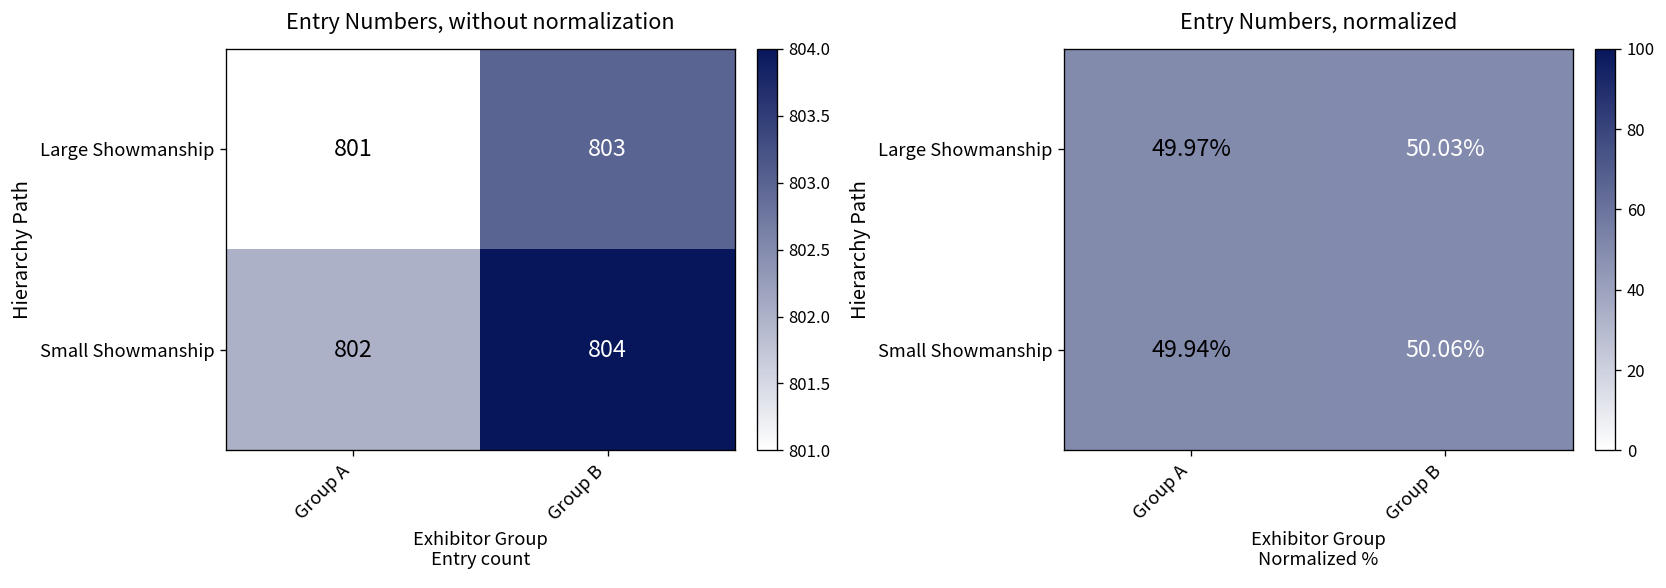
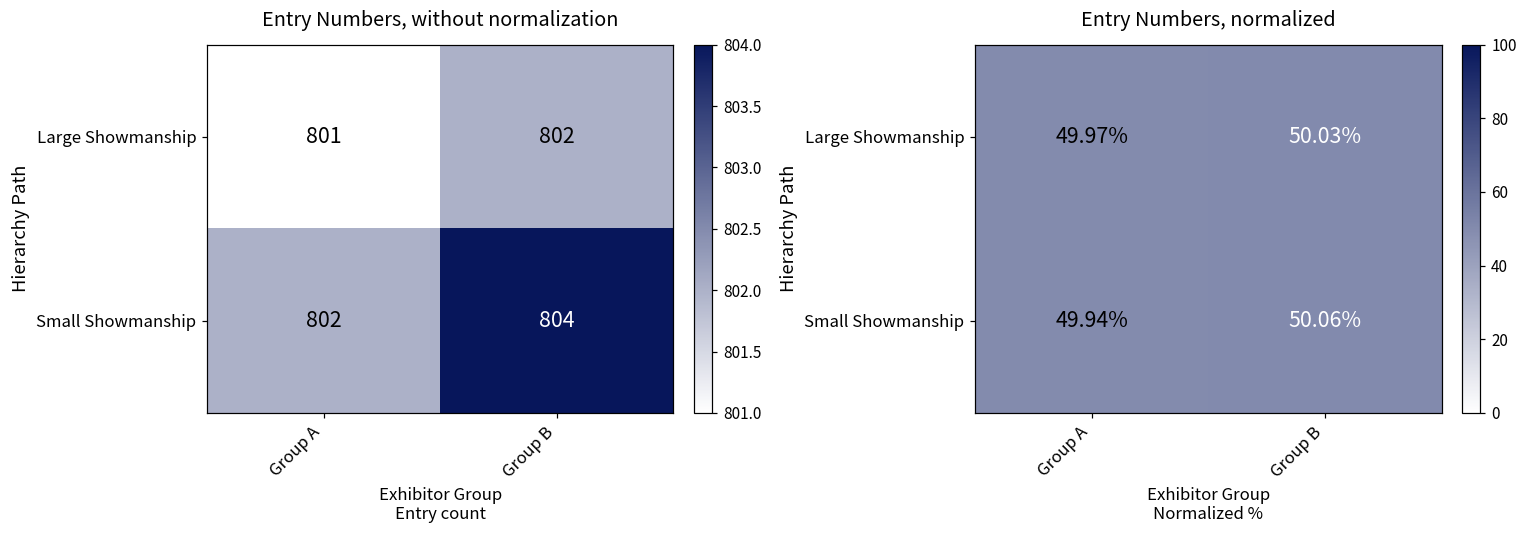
  {
    "Entry Numbers, without normalization": {
      "Large Showmanship": {
        "Group A": "801",
-       "Group B": "803"
+       "Group B": "802"
      },
      "Small Showmanship": {
        "Group A": "802",
        "Group B": "804"
      }
    },
    "Entry Numbers, normalized": {
      "Large Showmanship": {
        "Group A": "49.97%",
        "Group B": "50.03%"
      },
      "Small Showmanship": {
        "Group A": "49.94%",
        "Group B": "50.06%"
      }
    }
  }
